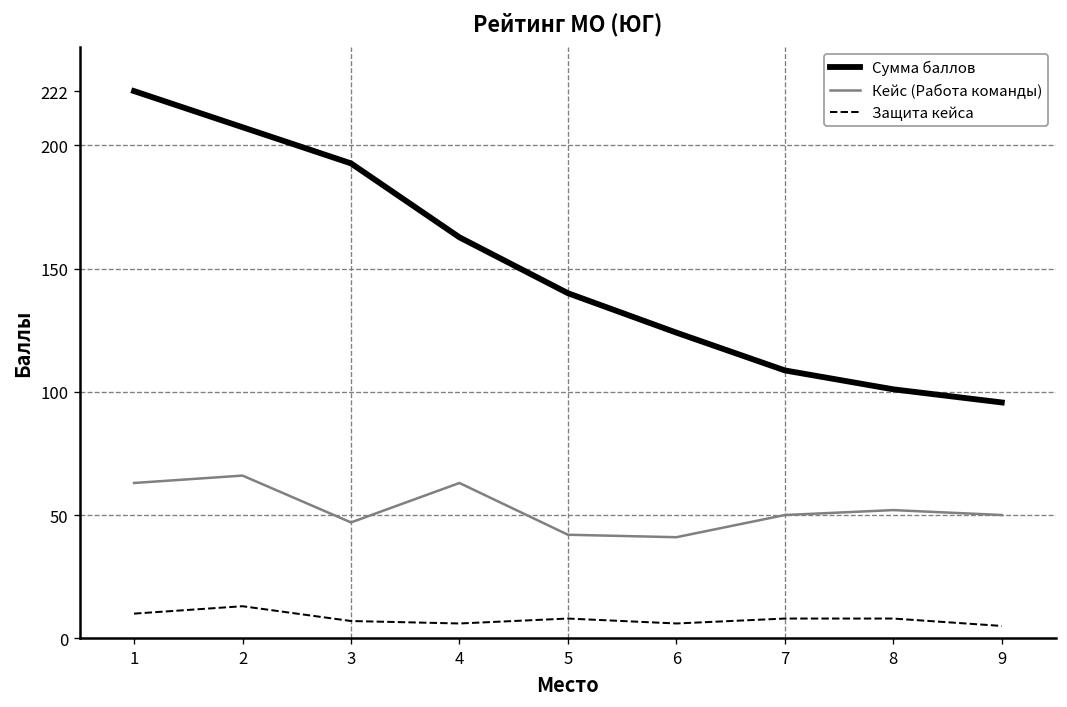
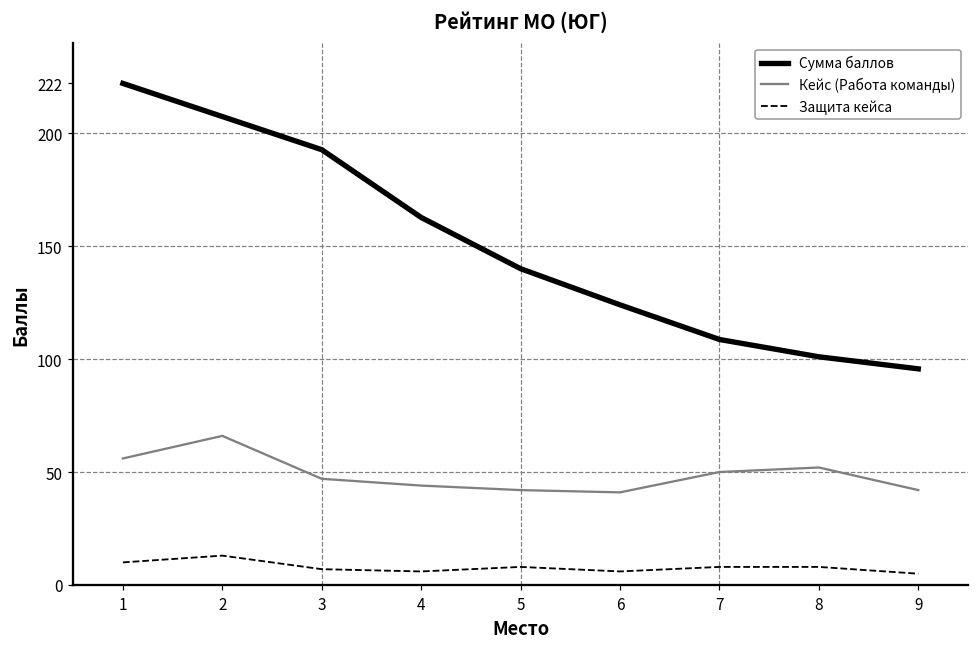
  {
    "Кейс (Работа команды)": {
-     "1": 63,
+     "1": 56,
      "2": 66,
      "3": 47,
-     "4": 63,
+     "4": 44,
      "5": 42,
      "6": 41,
      "7": 50,
      "8": 52,
-     "9": 50
+     "9": 42
    }
  }
